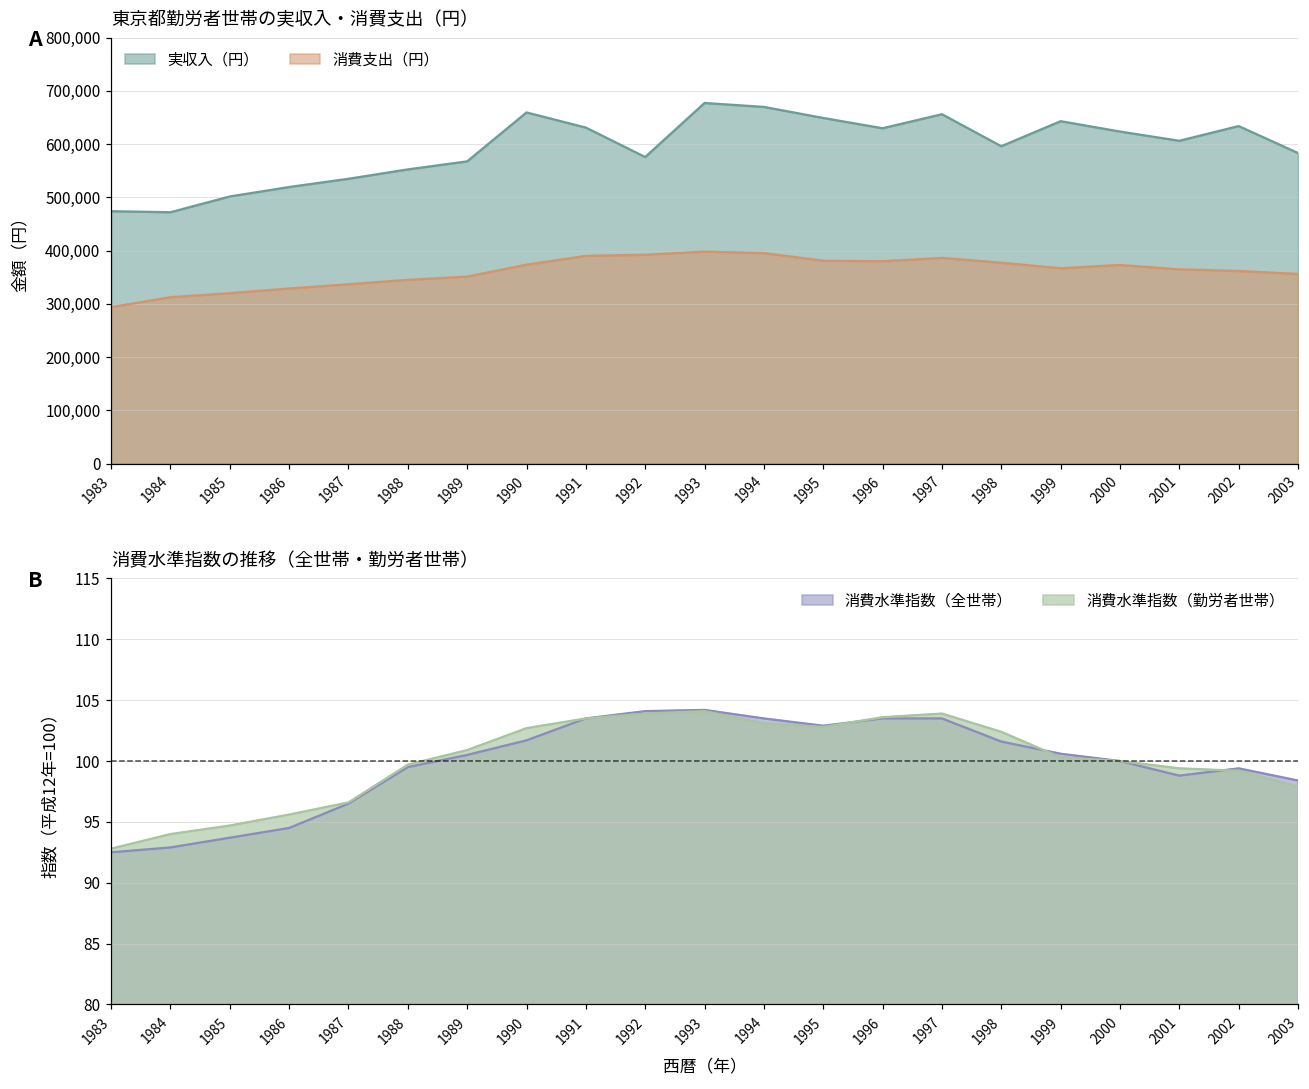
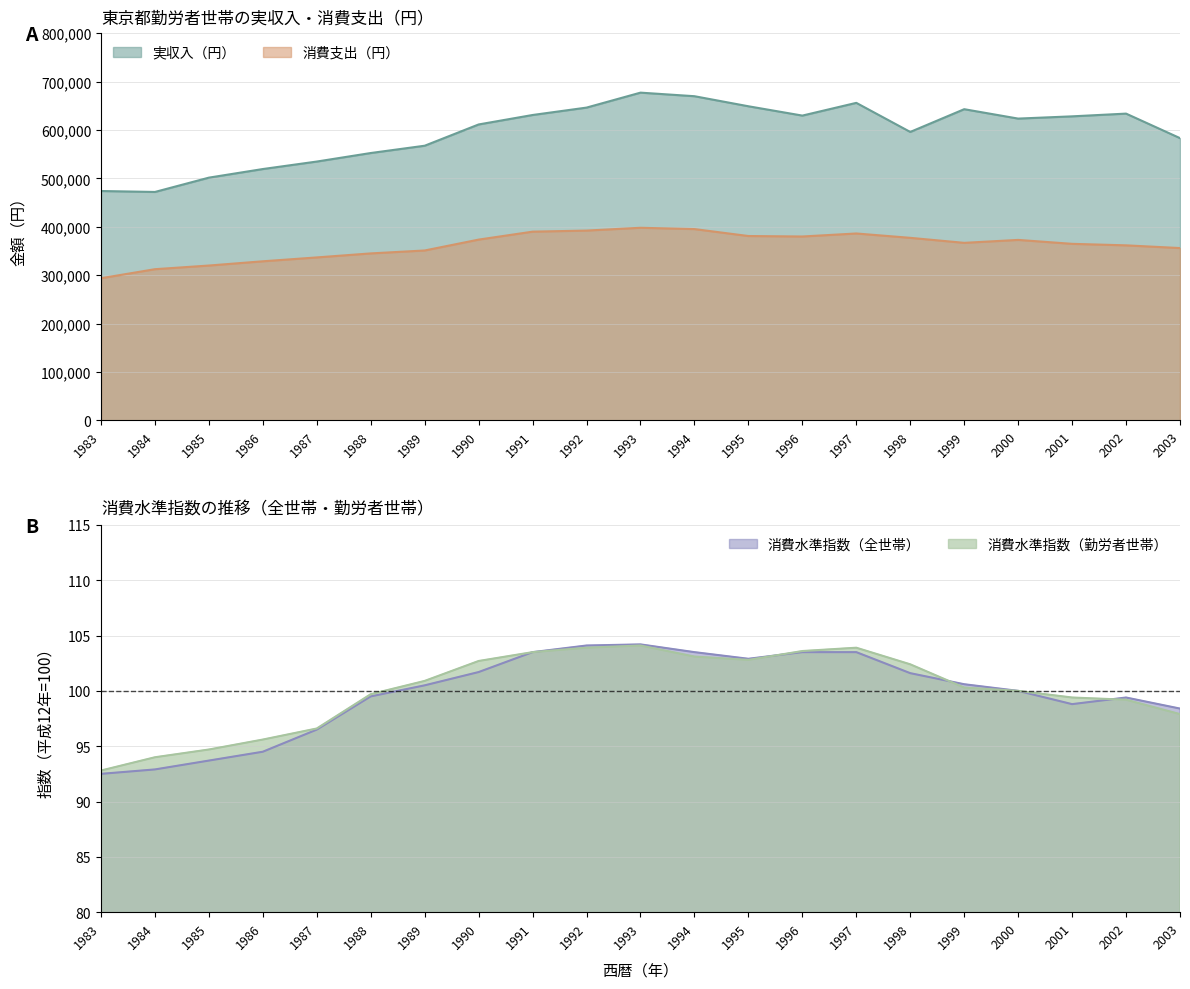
  {
    "東京都勤労者世帯の実収入・消費支出（円）": {
      "実収入（円）": {
        "1983": "470,000",
        "1984": "470,000",
        "1985": "500,000",
        "1986": "520,000",
        "1987": "530,000",
        "1988": "550,000",
        "1989": "570,000",
-       "1990": "660,000",
+       "1990": "610,000",
        "1991": "630,000",
-       "1992": "580,000",
+       "1992": "650,000",
        "1993": "680,000",
        "1994": "670,000",
        "1995": "650,000",
        "1996": "630,000",
        "1997": "660,000",
        "1998": "600,000",
        "1999": "640,000",
        "2000": "620,000",
-       "2001": "610,000",
+       "2001": "630,000",
        "2002": "630,000",
        "2003": "580,000"
      },
      "消費支出（円）": {
        "1983": "290,000",
        "1984": "310,000",
        "1985": "320,000",
        "1986": "330,000",
        "1987": "340,000",
        "1988": "340,000",
        "1989": "350,000",
        "1990": "370,000",
        "1991": "390,000",
        "1992": "390,000",
        "1993": "400,000",
        "1994": "400,000",
        "1995": "380,000",
        "1996": "380,000",
        "1997": "390,000",
        "1998": "380,000",
        "1999": "370,000",
        "2000": "370,000",
        "2001": "360,000",
        "2002": "360,000",
        "2003": "360,000"
      }
    }
  }
